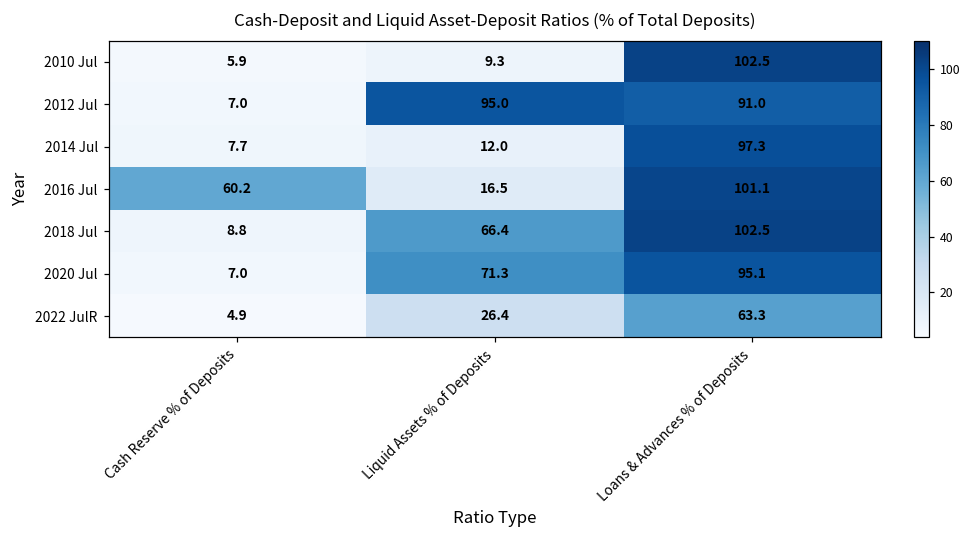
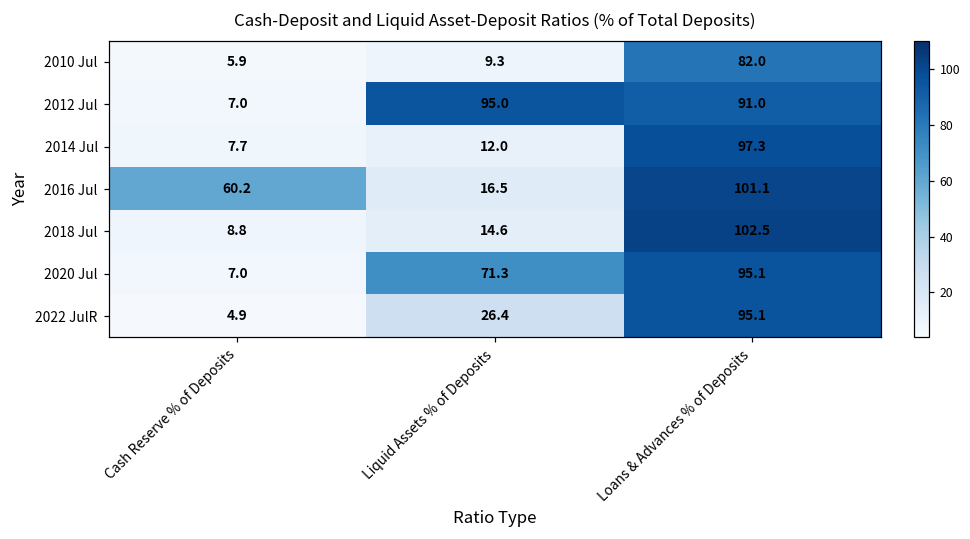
  {
    "2010 Jul": {
      "Cash Reserve % of Deposits": 5.9,
      "Liquid Assets % of Deposits": 9.3,
-     "Loans & Advances % of Deposits": 102.5
+     "Loans & Advances % of Deposits": 82.0
    },
    "2012 Jul": {
      "Cash Reserve % of Deposits": 7.0,
      "Liquid Assets % of Deposits": 95.0,
      "Loans & Advances % of Deposits": 91.0
    },
    "2014 Jul": {
      "Cash Reserve % of Deposits": 7.7,
      "Liquid Assets % of Deposits": 12.0,
      "Loans & Advances % of Deposits": 97.3
    },
    "2016 Jul": {
      "Cash Reserve % of Deposits": 60.2,
      "Liquid Assets % of Deposits": 16.5,
      "Loans & Advances % of Deposits": 101.1
    },
    "2018 Jul": {
      "Cash Reserve % of Deposits": 8.8,
-     "Liquid Assets % of Deposits": 66.4,
+     "Liquid Assets % of Deposits": 14.6,
      "Loans & Advances % of Deposits": 102.5
    },
    "2020 Jul": {
      "Cash Reserve % of Deposits": 7.0,
      "Liquid Assets % of Deposits": 71.3,
      "Loans & Advances % of Deposits": 95.1
    },
    "2022 JulR": {
      "Cash Reserve % of Deposits": 4.9,
      "Liquid Assets % of Deposits": 26.4,
-     "Loans & Advances % of Deposits": 63.3
+     "Loans & Advances % of Deposits": 95.1
    }
  }
